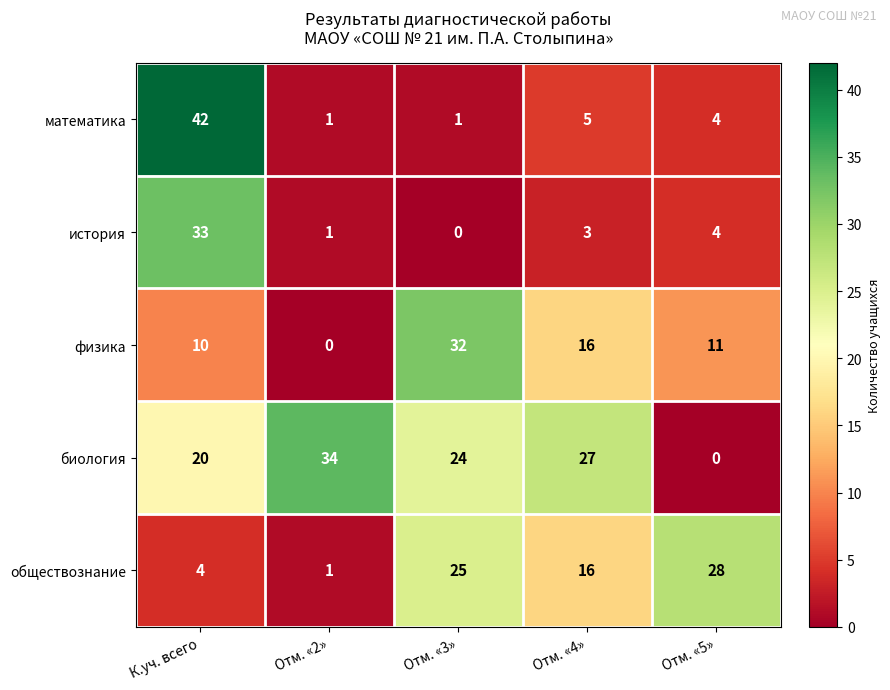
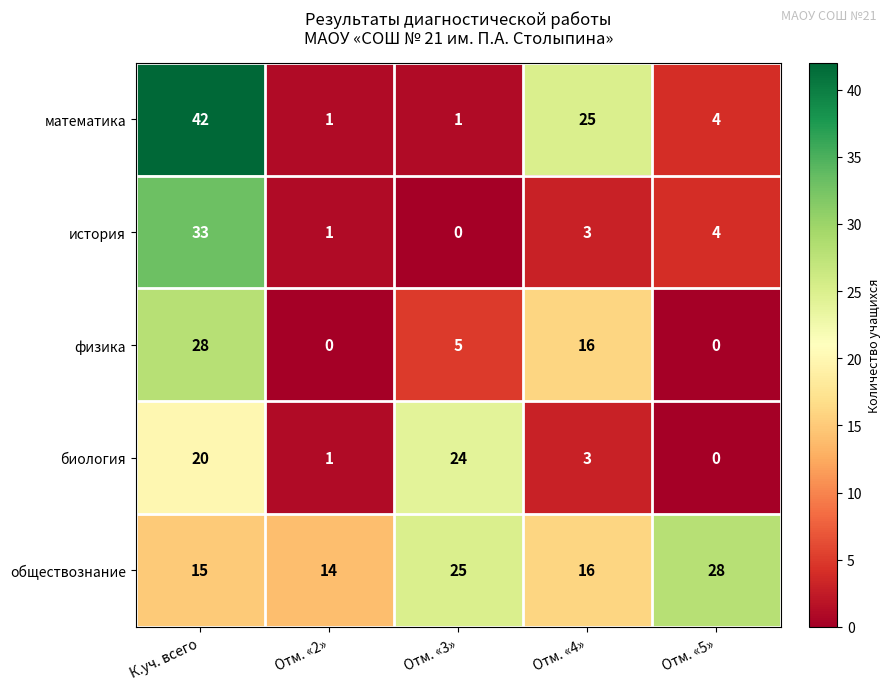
  {
    "математика": {
      "К.уч. всего": 42,
      "Отм. «2»": 1,
      "Отм. «3»": 1,
-     "Отм. «4»": 5,
+     "Отм. «4»": 25,
      "Отм. «5»": 4
    },
    "история": {
      "К.уч. всего": 33,
      "Отм. «2»": 1,
      "Отм. «3»": 0,
      "Отм. «4»": 3,
      "Отм. «5»": 4
    },
    "физика": {
-     "К.уч. всего": 10,
+     "К.уч. всего": 28,
      "Отм. «2»": 0,
-     "Отм. «3»": 32,
+     "Отм. «3»": 5,
      "Отм. «4»": 16,
-     "Отм. «5»": 11
+     "Отм. «5»": 0
    },
    "биология": {
      "К.уч. всего": 20,
-     "Отм. «2»": 34,
+     "Отм. «2»": 1,
      "Отм. «3»": 24,
-     "Отм. «4»": 27,
+     "Отм. «4»": 3,
      "Отм. «5»": 0
    },
    "обществознание": {
-     "К.уч. всего": 4,
-     "Отм. «2»": 1,
+     "К.уч. всего": 15,
+     "Отм. «2»": 14,
      "Отм. «3»": 25,
      "Отм. «4»": 16,
      "Отм. «5»": 28
    }
  }
